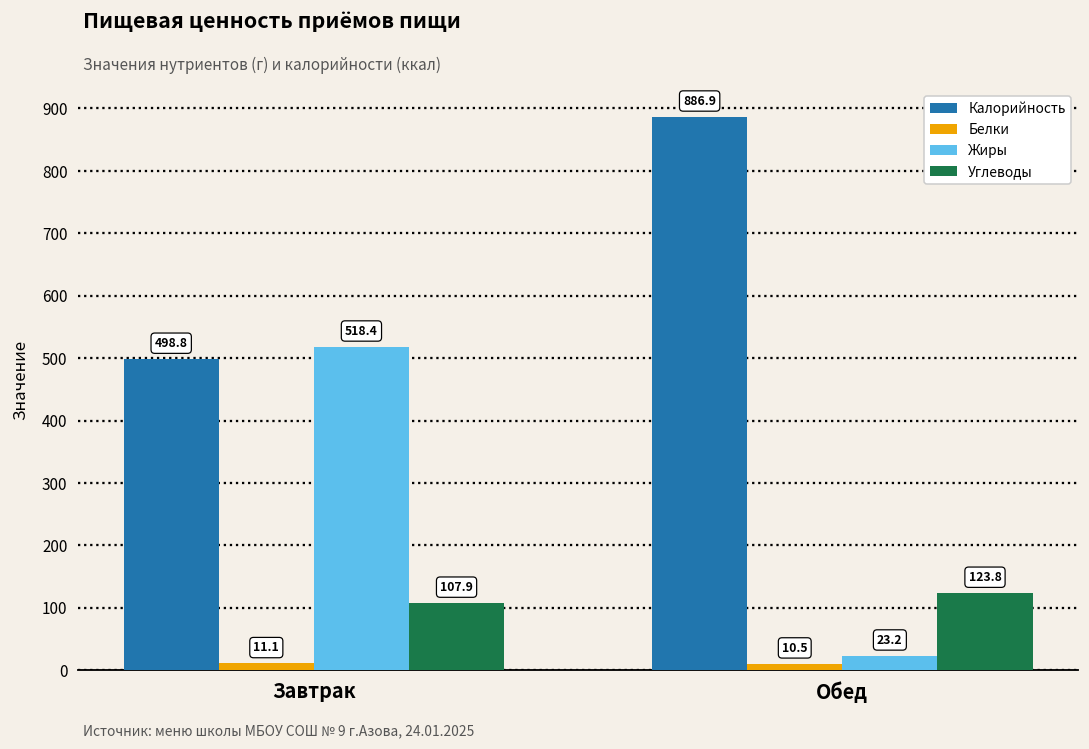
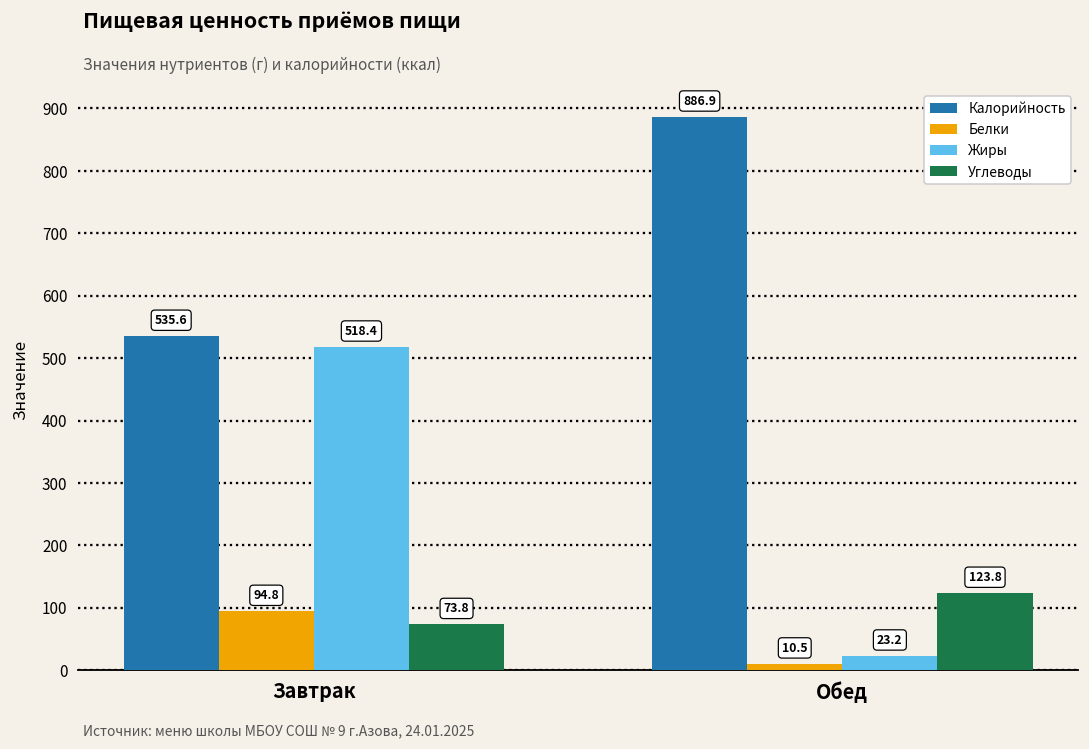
  {
    "Калорийность": {
-     "Завтрак": 498.8
+     "Завтрак": 535.6
    },
    "Белки": {
-     "Завтрак": 11.1
+     "Завтрак": 94.8
    },
    "Углеводы": {
-     "Завтрак": 107.9
+     "Завтрак": 73.8
    }
  }
